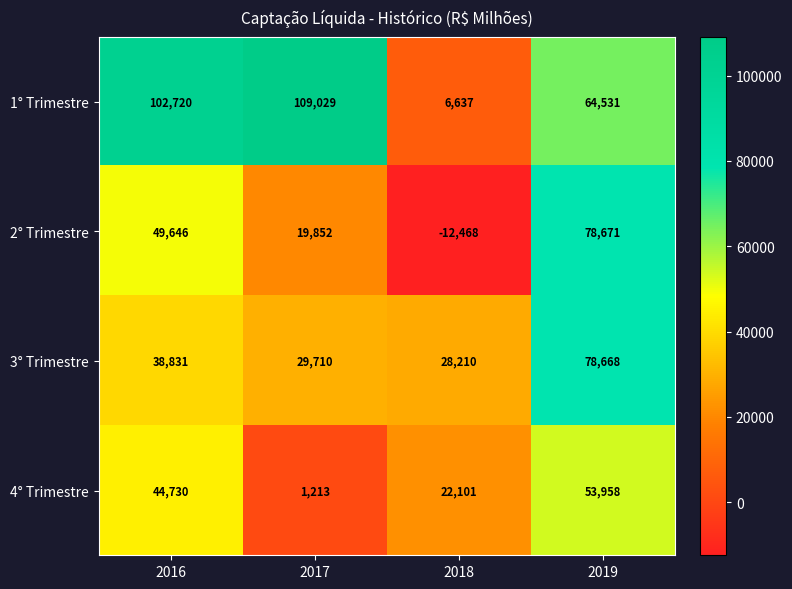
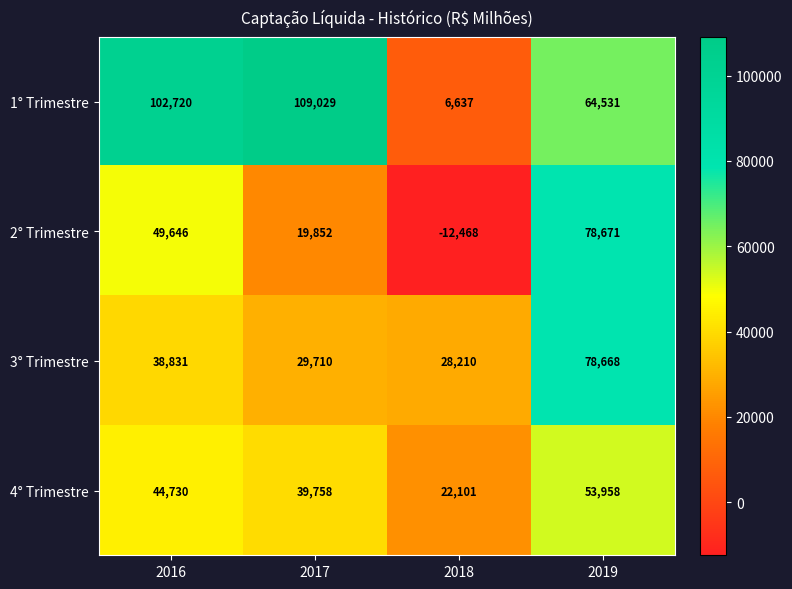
  {
    "1° Trimestre": {
      "2016": "102,720",
      "2017": "109,029",
      "2018": "6,637",
      "2019": "64,531"
    },
    "2° Trimestre": {
      "2016": "49,646",
      "2017": "19,852",
      "2018": "-12,468",
      "2019": "78,671"
    },
    "3° Trimestre": {
      "2016": "38,831",
      "2017": "29,710",
      "2018": "28,210",
      "2019": "78,668"
    },
    "4° Trimestre": {
      "2016": "44,730",
-     "2017": "1,213",
+     "2017": "39,758",
      "2018": "22,101",
      "2019": "53,958"
    }
  }
